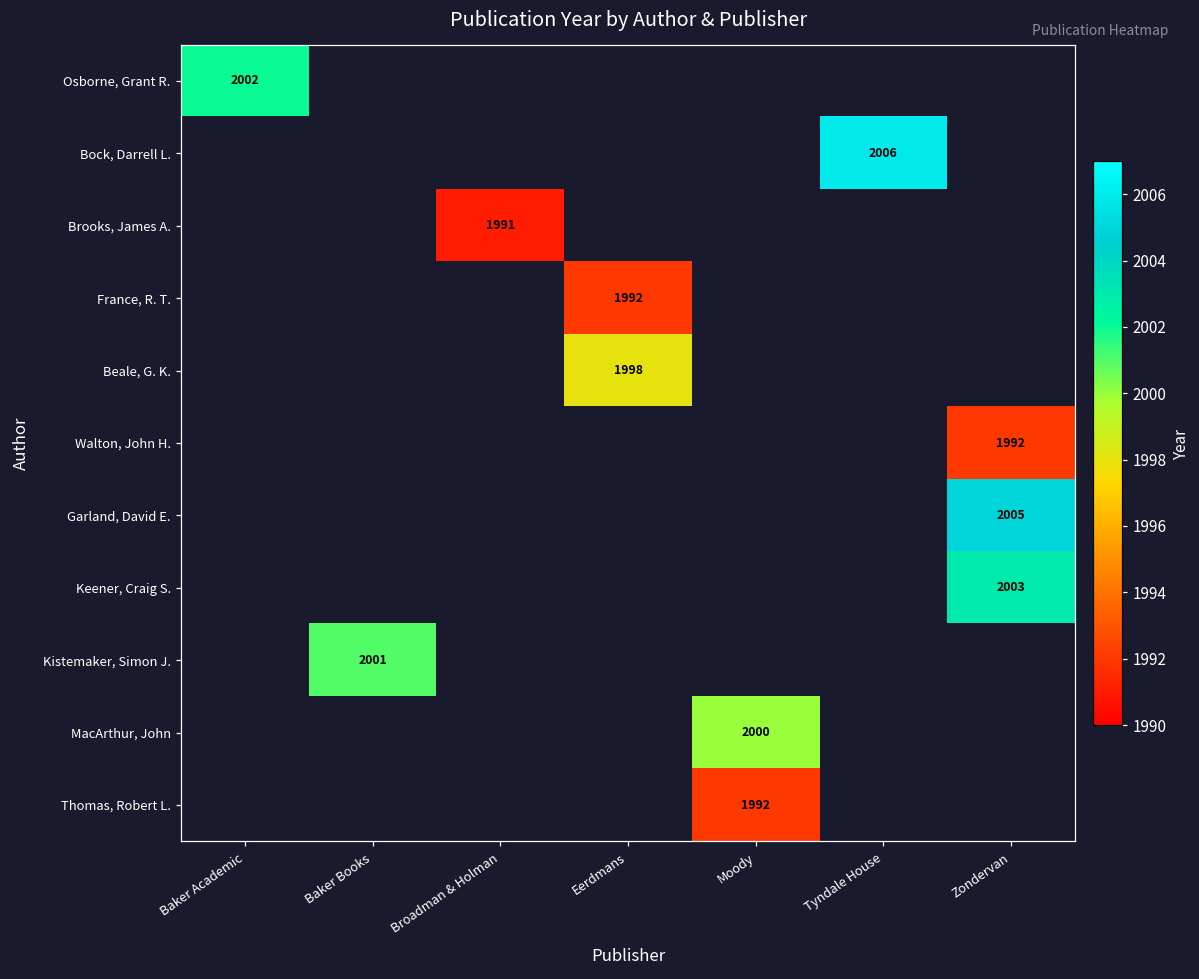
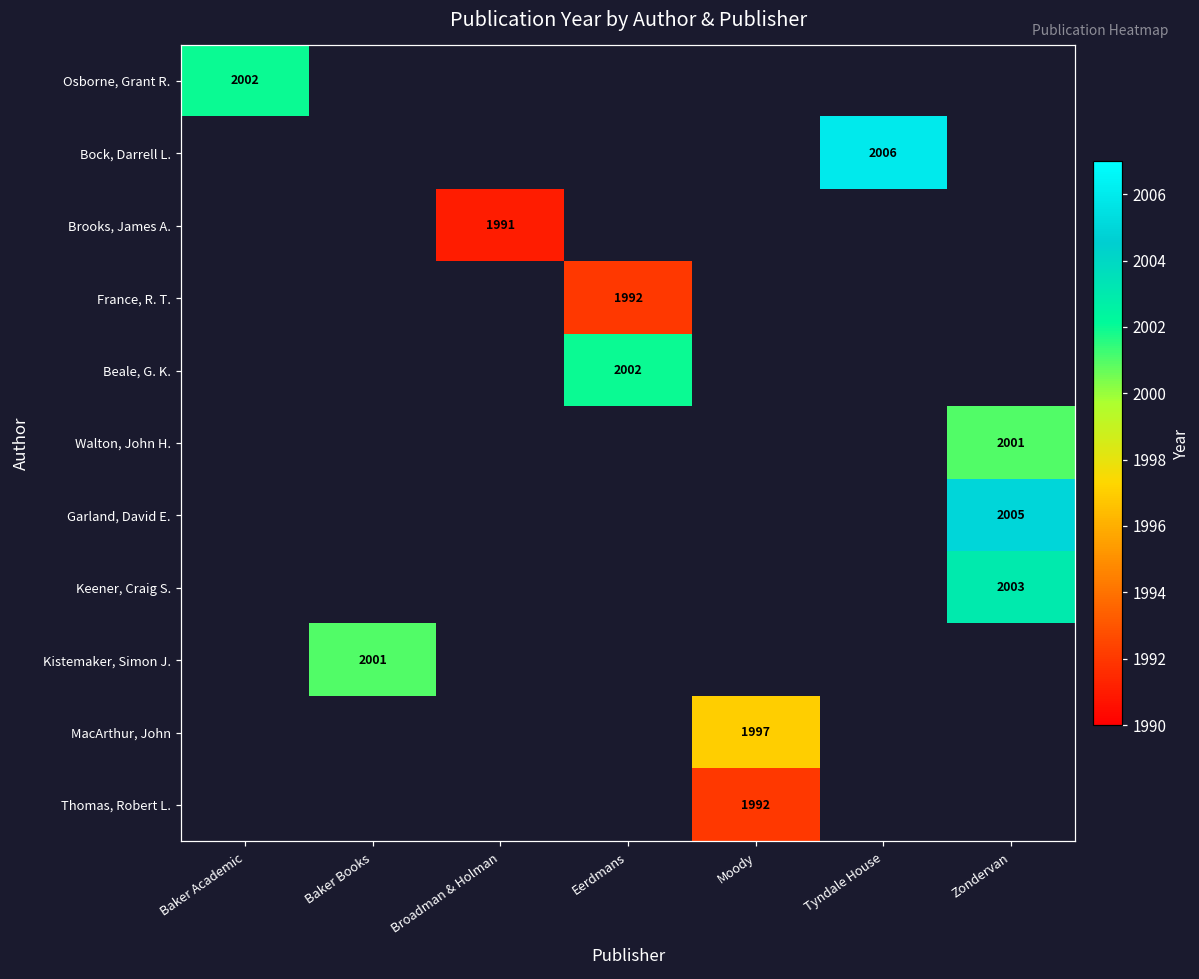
  {
    "Osborne, Grant R.": {
      "Baker Academic": 2002
    },
    "Bock, Darrell L.": {
      "Tyndale House": 2006
    },
    "Brooks, James A.": {
      "Broadman & Holman": 1991
    },
    "France, R. T.": {
      "Eerdmans": 1992
    },
    "Beale, G. K.": {
-     "Eerdmans": 1998
+     "Eerdmans": 2002
    },
    "Walton, John H.": {
-     "Zondervan": 1992
+     "Zondervan": 2001
    },
    "Garland, David E.": {
      "Zondervan": 2005
    },
    "Keener, Craig S.": {
      "Zondervan": 2003
    },
    "Kistemaker, Simon J.": {
      "Baker Books": 2001
    },
    "MacArthur, John": {
-     "Moody": 2000
+     "Moody": 1997
    },
    "Thomas, Robert L.": {
      "Moody": 1992
    }
  }
